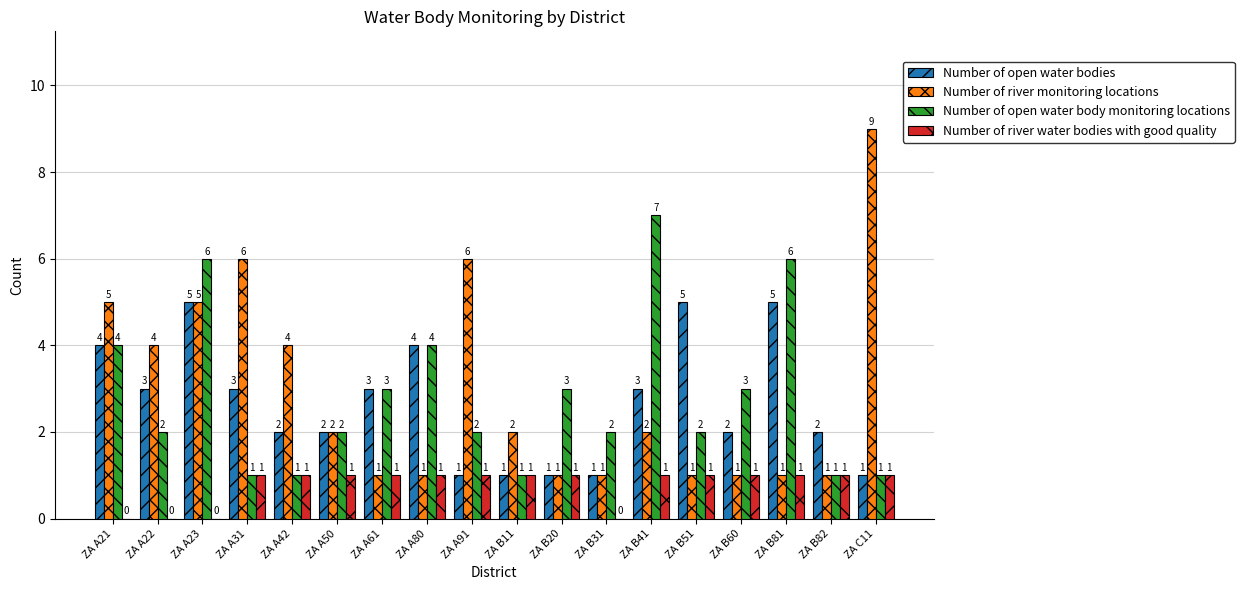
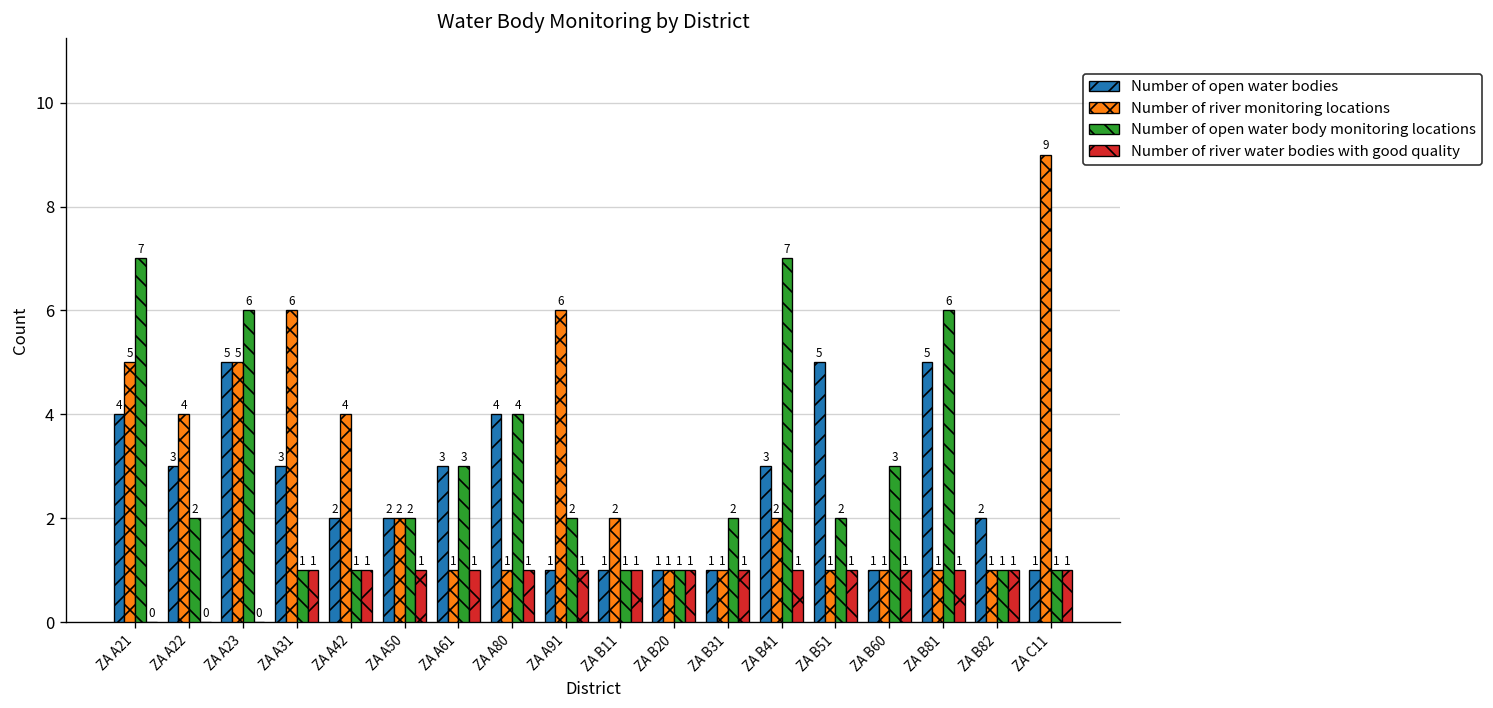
  {
    "Number of open water bodies": {
      "ZA A21": 4,
      "ZA A22": 3,
      "ZA A23": 5,
      "ZA A31": 3,
      "ZA A42": 2,
      "ZA A50": 2,
      "ZA A61": 3,
      "ZA A80": 4,
      "ZA A91": 1,
      "ZA B11": 1,
      "ZA B20": 1,
      "ZA B31": 1,
      "ZA B41": 3,
      "ZA B51": 5,
-     "ZA B60": 2,
+     "ZA B60": 1,
      "ZA B81": 5,
      "ZA B82": 2,
      "ZA C11": 1
    },
    "Number of river monitoring locations": {
      "ZA A21": 5,
      "ZA A22": 4,
      "ZA A23": 5,
      "ZA A31": 6,
      "ZA A42": 4,
      "ZA A50": 2,
      "ZA A61": 1,
      "ZA A80": 1,
      "ZA A91": 6,
      "ZA B11": 2,
      "ZA B20": 1,
      "ZA B31": 1,
      "ZA B41": 2,
      "ZA B51": 1,
      "ZA B60": 1,
      "ZA B81": 1,
      "ZA B82": 1,
      "ZA C11": 9
    },
    "Number of open water body monitoring locations": {
-     "ZA A21": 4,
+     "ZA A21": 7,
      "ZA A22": 2,
      "ZA A23": 6,
      "ZA A31": 1,
      "ZA A42": 1,
      "ZA A50": 2,
      "ZA A61": 3,
      "ZA A80": 4,
      "ZA A91": 2,
      "ZA B11": 1,
-     "ZA B20": 3,
+     "ZA B20": 1,
      "ZA B31": 2,
      "ZA B41": 7,
      "ZA B51": 2,
      "ZA B60": 3,
      "ZA B81": 6,
      "ZA B82": 1,
      "ZA C11": 1
    },
    "Number of river water bodies with good quality": {
      "ZA A21": 0,
      "ZA A22": 0,
      "ZA A23": 0,
      "ZA A31": 1,
      "ZA A42": 1,
      "ZA A50": 1,
      "ZA A61": 1,
      "ZA A80": 1,
      "ZA A91": 1,
      "ZA B11": 1,
      "ZA B20": 1,
-     "ZA B31": 0,
+     "ZA B31": 1,
      "ZA B41": 1,
      "ZA B51": 1,
      "ZA B60": 1,
      "ZA B81": 1,
      "ZA B82": 1,
      "ZA C11": 1
    }
  }
